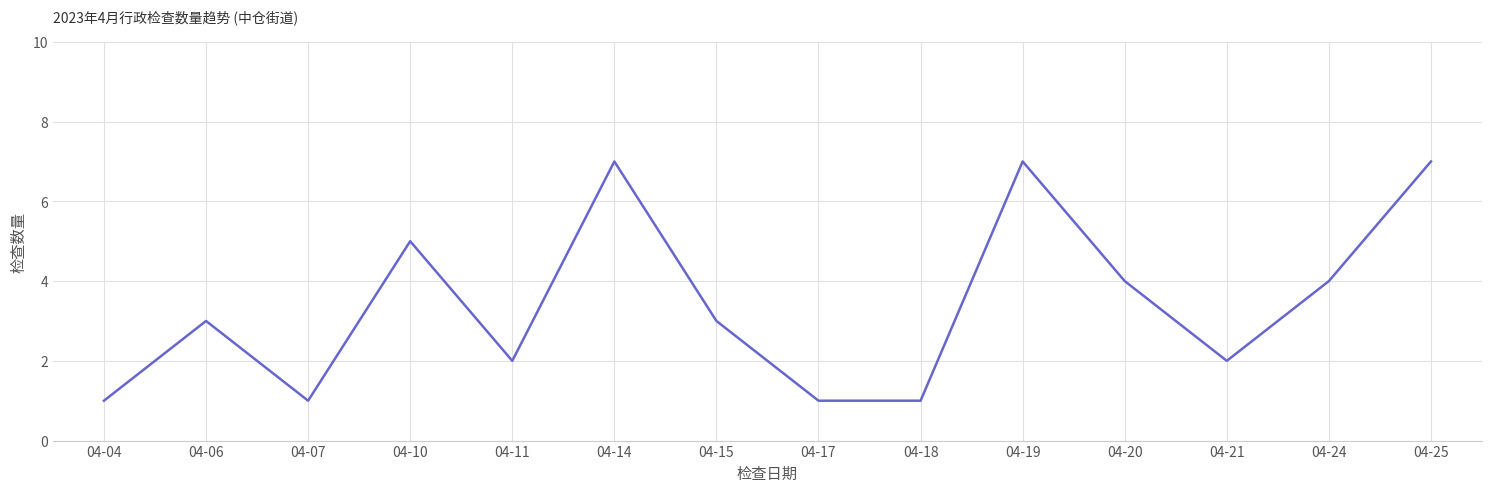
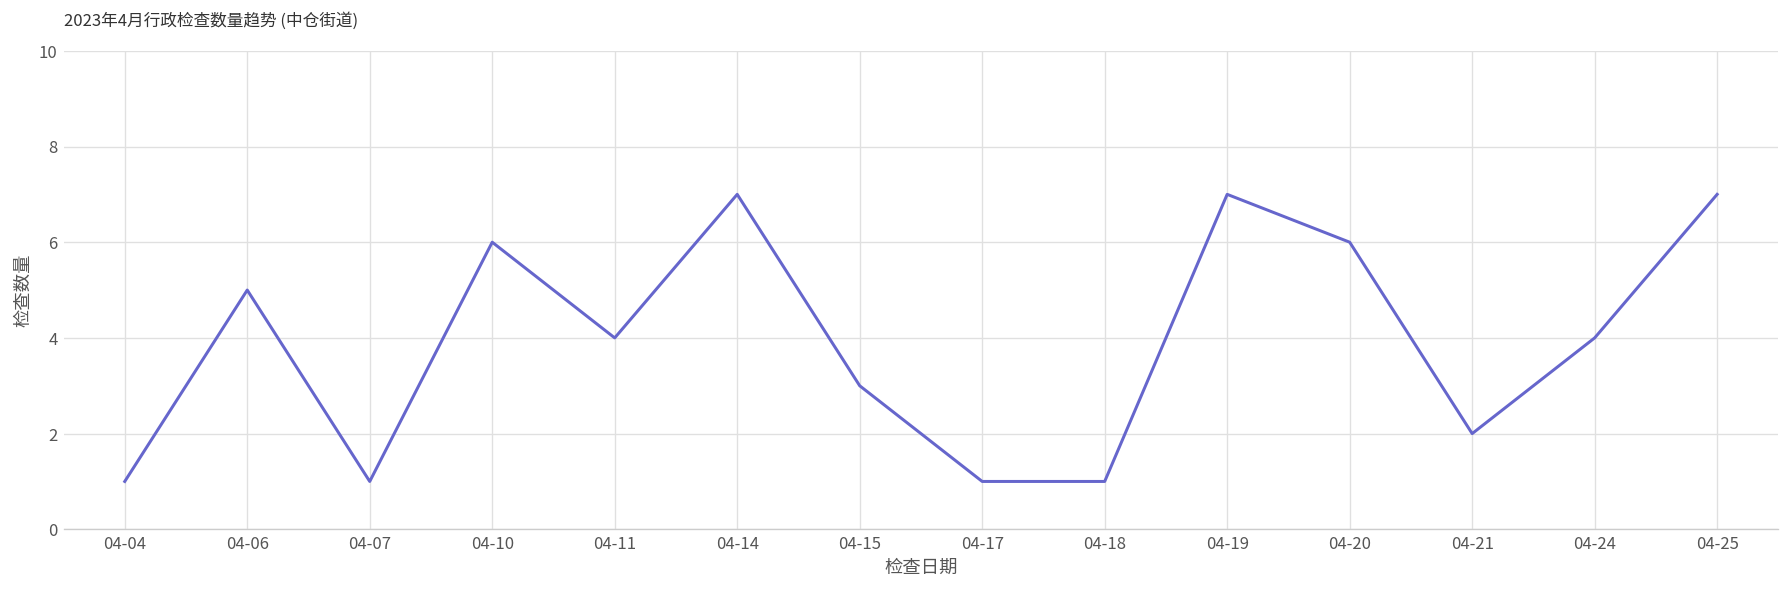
  {
    "04-04": 1,
-   "04-06": 3,
+   "04-06": 5,
    "04-07": 1,
-   "04-10": 5,
-   "04-11": 2,
+   "04-10": 6,
+   "04-11": 4,
    "04-14": 7,
    "04-15": 3,
    "04-17": 1,
    "04-18": 1,
    "04-19": 7,
-   "04-20": 4,
+   "04-20": 6,
    "04-21": 2,
    "04-24": 4,
    "04-25": 7
  }
